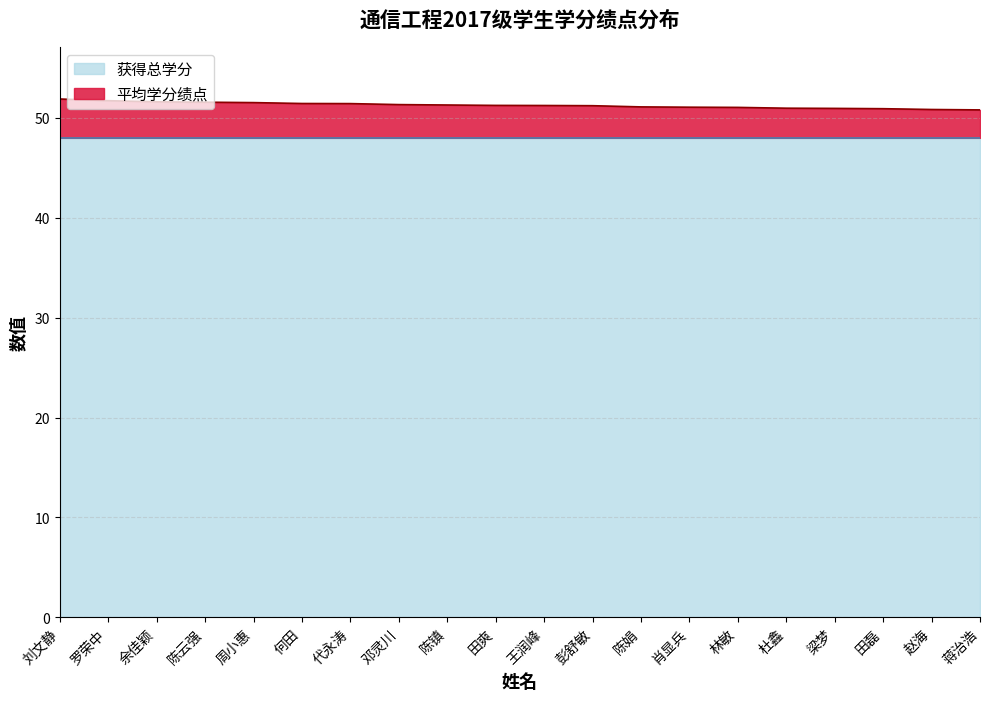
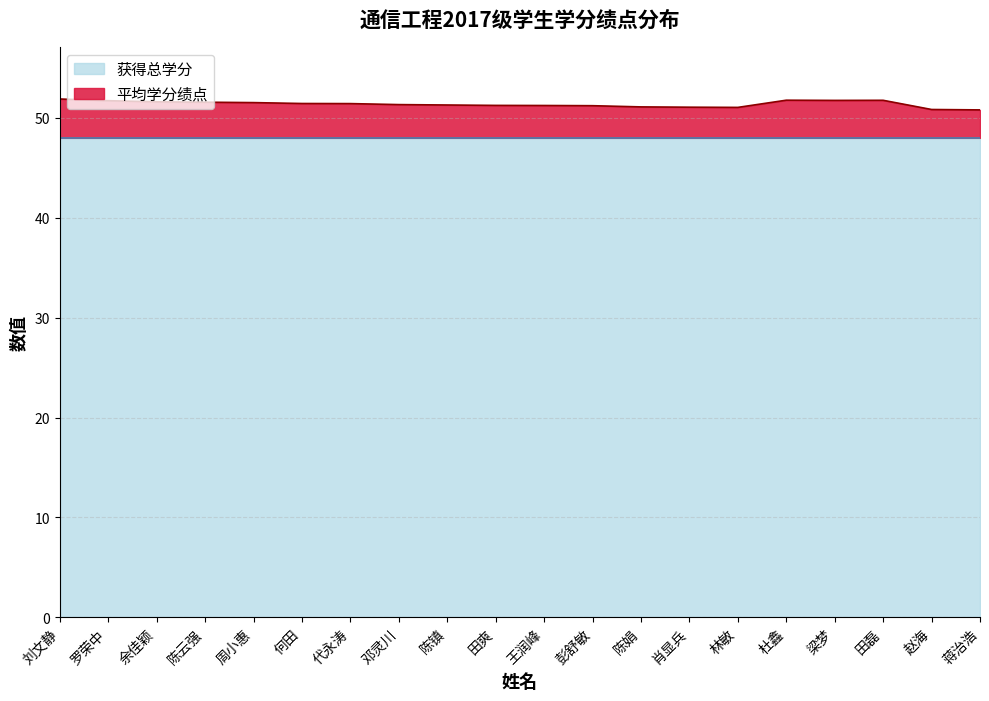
  {
    "获得总学分": {
      "刘文静": 48,
      "罗荣中": 48,
      "余佳颖": 48,
      "陈云强": 48,
      "周小惠": 48,
      "何田": 48,
      "代永涛": 48,
      "邓灵川": 48,
      "陈镇": 48,
      "田爽": 48,
      "王润峰": 48,
      "彭舒敏": 48,
      "陈娟": 48,
      "肖显兵": 48,
      "林敏": 48,
      "杜鑫": 48,
      "梁梦": 48,
      "田磊": 48,
      "赵海": 48,
      "蒋治浩": 48
    },
    "平均学分绩点": {
      "刘文静": 52,
      "周小惠": 52,
      "何田": 51,
      "代永涛": 51,
      "邓灵川": 51,
      "陈镇": 51,
      "田爽": 51,
      "王润峰": 51,
      "彭舒敏": 51,
      "陈娟": 51,
      "肖显兵": 51,
      "林敏": 51,
-     "杜鑫": 51,
-     "梁梦": 51,
-     "田磊": 51,
+     "杜鑫": 52,
+     "梁梦": 52,
+     "田磊": 52,
      "赵海": 51,
      "蒋治浩": 51
    }
  }
